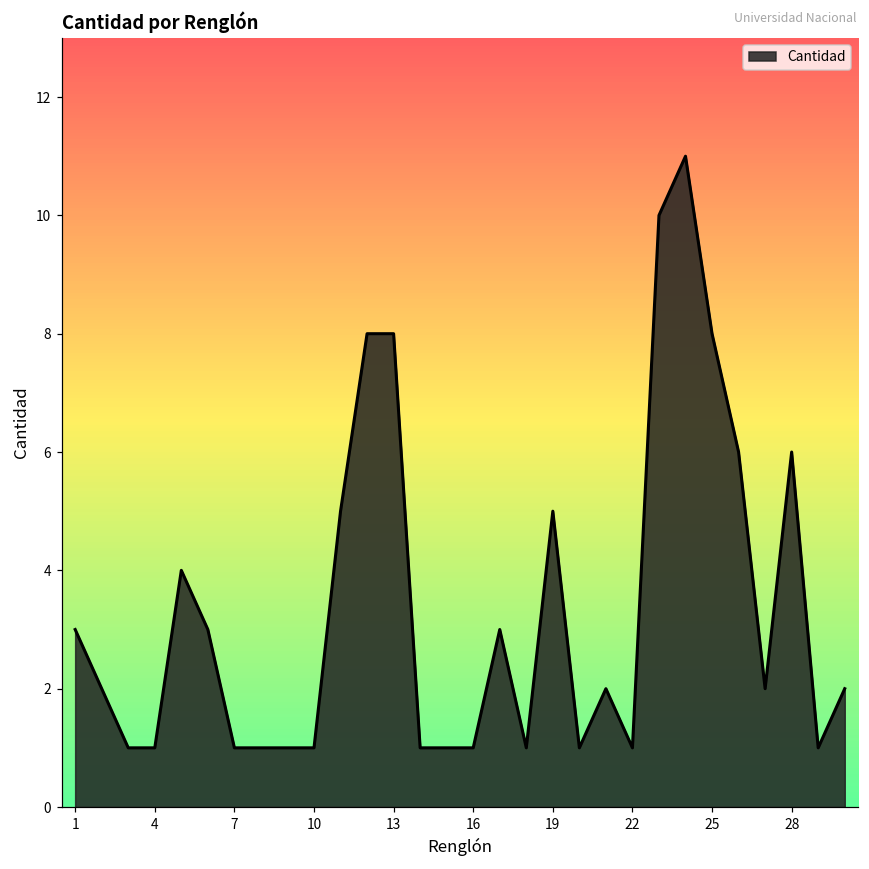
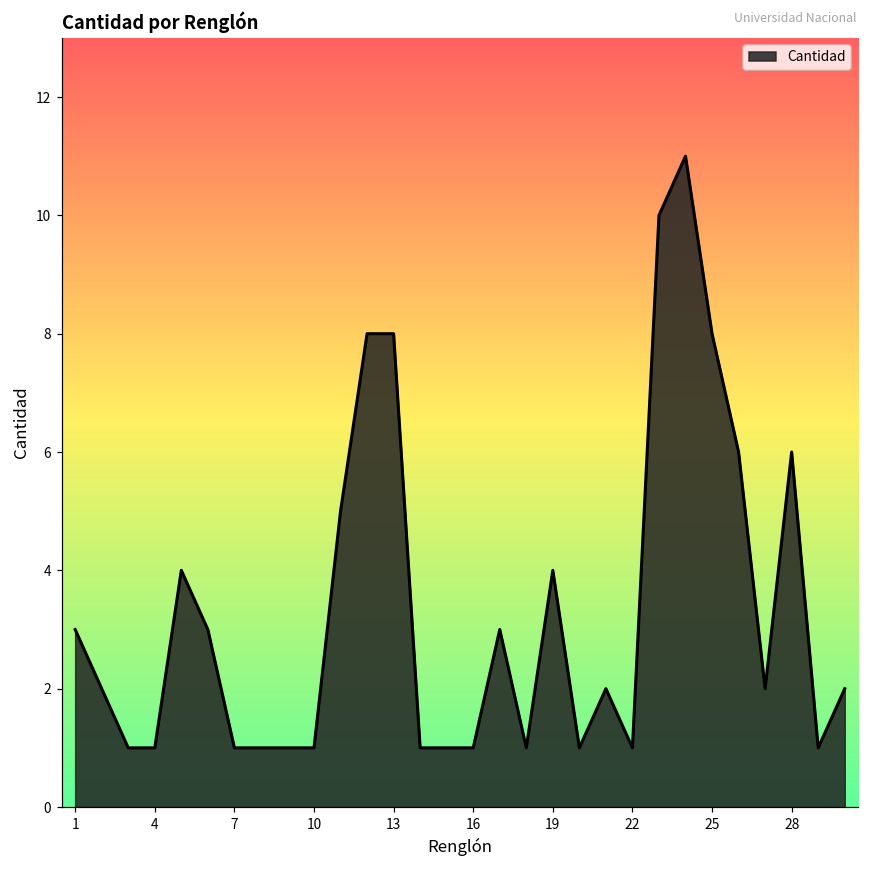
  {
    "1": 3,
    "4": 1,
    "7": 1,
    "10": 1,
    "13": 8,
    "16": 1,
-   "19": 5,
+   "19": 4,
    "22": 1,
    "25": 8,
    "28": 6
  }
